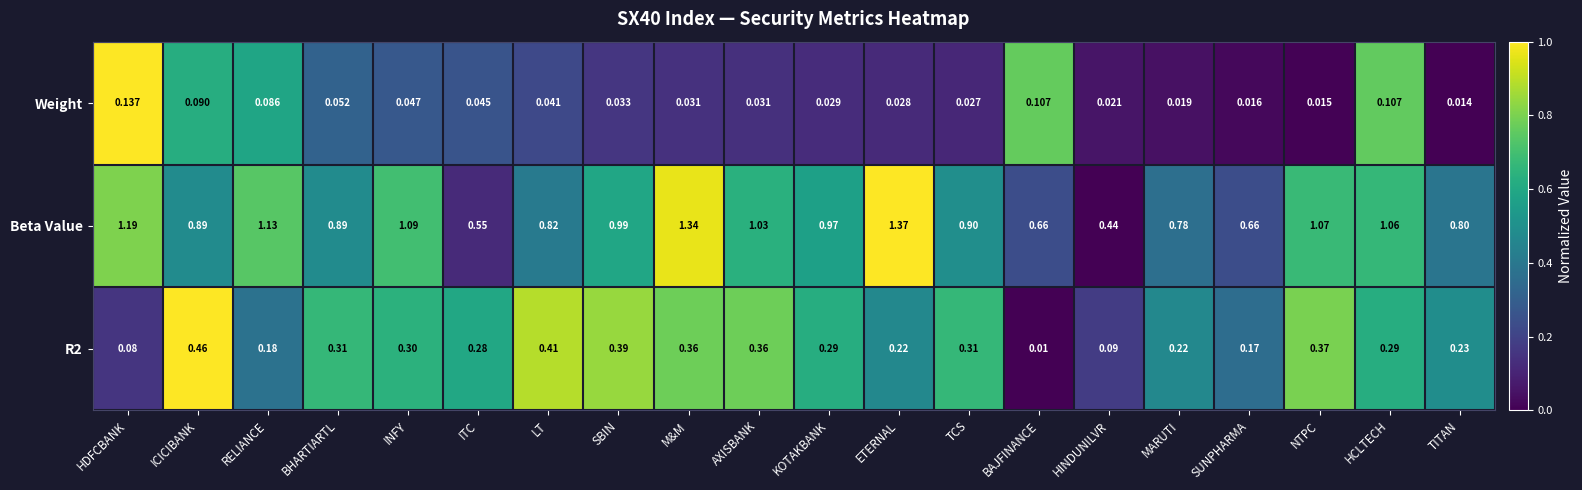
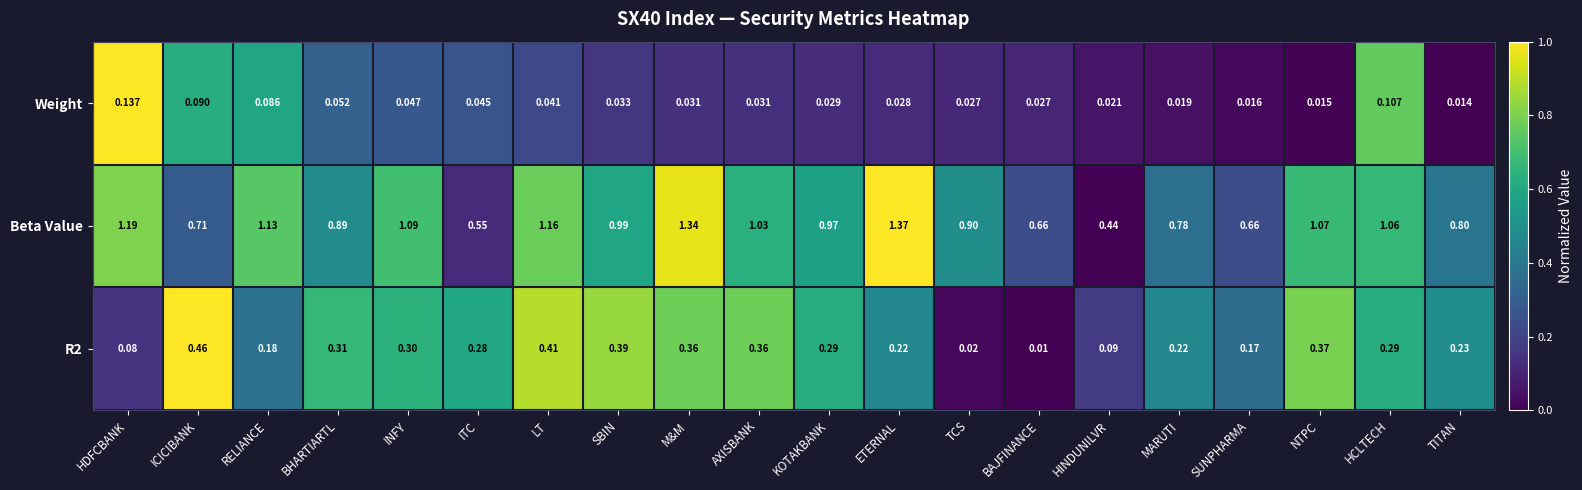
  {
    "Weight": {
      "HDFCBANK": 0.137,
      "ICICIBANK": 0.090,
      "RELIANCE": 0.086,
      "BHARTIARTL": 0.052,
      "INFY": 0.047,
      "ITC": 0.045,
      "LT": 0.041,
      "SBIN": 0.033,
      "M&M": 0.031,
      "AXISBANK": 0.031,
      "KOTAKBANK": 0.029,
      "ETERNAL": 0.028,
      "TCS": 0.027,
-     "BAJFINANCE": 0.107,
+     "BAJFINANCE": 0.027,
      "HINDUNILVR": 0.021,
      "MARUTI": 0.019,
      "SUNPHARMA": 0.016,
      "NTPC": 0.015,
      "HCLTECH": 0.107,
      "TITAN": 0.014
    },
    "Beta Value": {
      "HDFCBANK": 1.19,
-     "ICICIBANK": 0.89,
+     "ICICIBANK": 0.71,
      "RELIANCE": 1.13,
      "BHARTIARTL": 0.89,
      "INFY": 1.09,
      "ITC": 0.55,
-     "LT": 0.82,
+     "LT": 1.16,
      "SBIN": 0.99,
      "M&M": 1.34,
      "AXISBANK": 1.03,
      "KOTAKBANK": 0.97,
      "ETERNAL": 1.37,
      "TCS": 0.90,
      "BAJFINANCE": 0.66,
      "HINDUNILVR": 0.44,
      "MARUTI": 0.78,
      "SUNPHARMA": 0.66,
      "NTPC": 1.07,
      "HCLTECH": 1.06,
      "TITAN": 0.80
    },
    "R2": {
      "HDFCBANK": 0.08,
      "ICICIBANK": 0.46,
      "RELIANCE": 0.18,
      "BHARTIARTL": 0.31,
      "INFY": 0.30,
      "ITC": 0.28,
      "LT": 0.41,
      "SBIN": 0.39,
      "M&M": 0.36,
      "AXISBANK": 0.36,
      "KOTAKBANK": 0.29,
      "ETERNAL": 0.22,
-     "TCS": 0.31,
+     "TCS": 0.02,
      "BAJFINANCE": 0.01,
      "HINDUNILVR": 0.09,
      "MARUTI": 0.22,
      "SUNPHARMA": 0.17,
      "NTPC": 0.37,
      "HCLTECH": 0.29,
      "TITAN": 0.23
    }
  }
